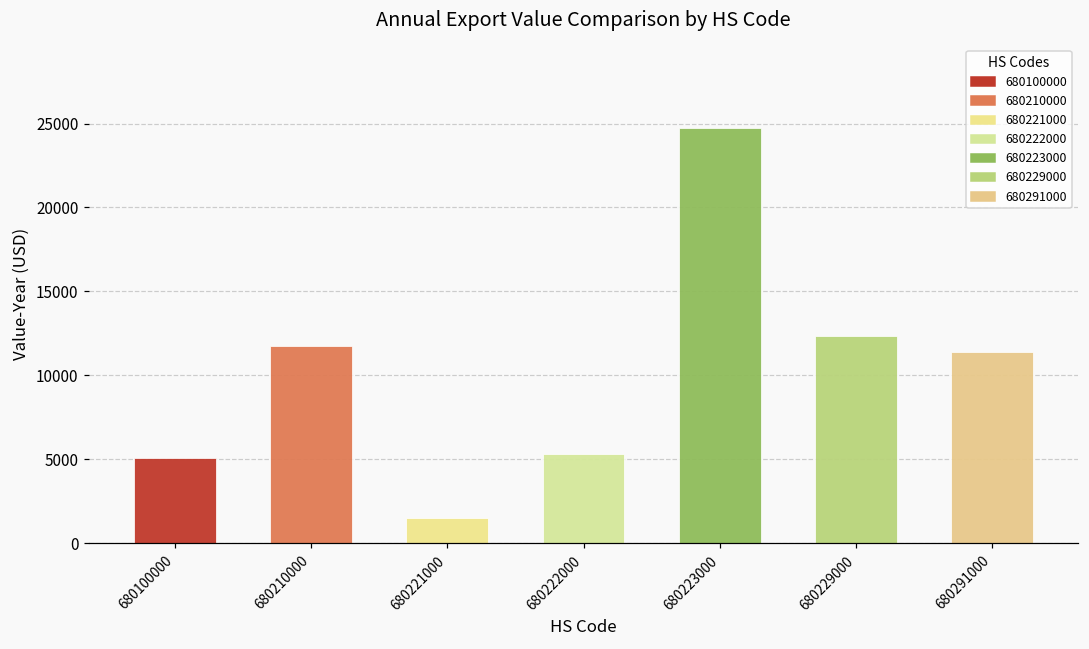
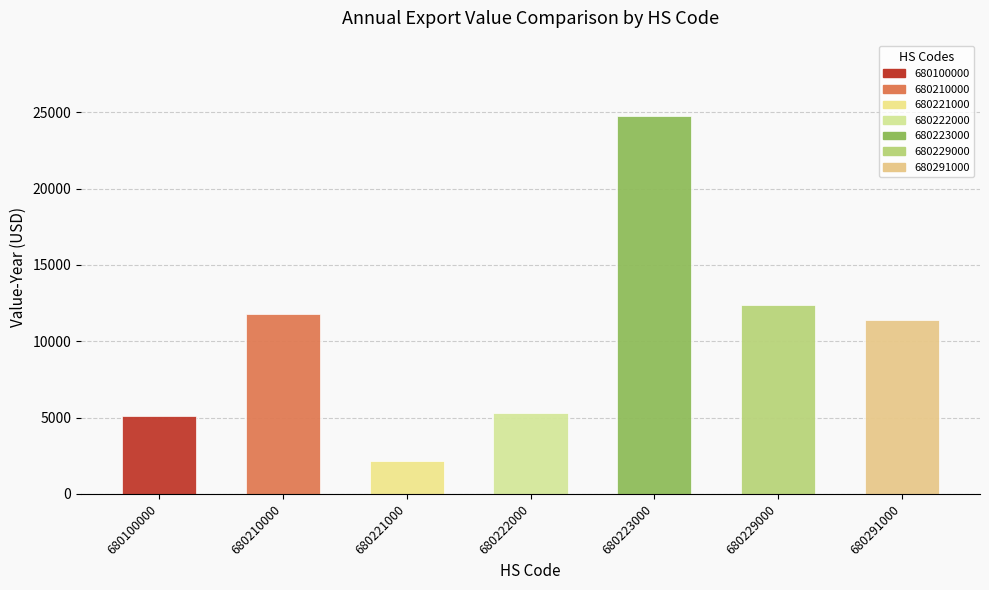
  {
    "680100000": 5100,
    "680210000": 11800,
-   "680221000": 1500,
+   "680221000": 2200,
    "680222000": 5300,
    "680223000": 24700,
    "680229000": 12400,
    "680291000": 11400
  }
